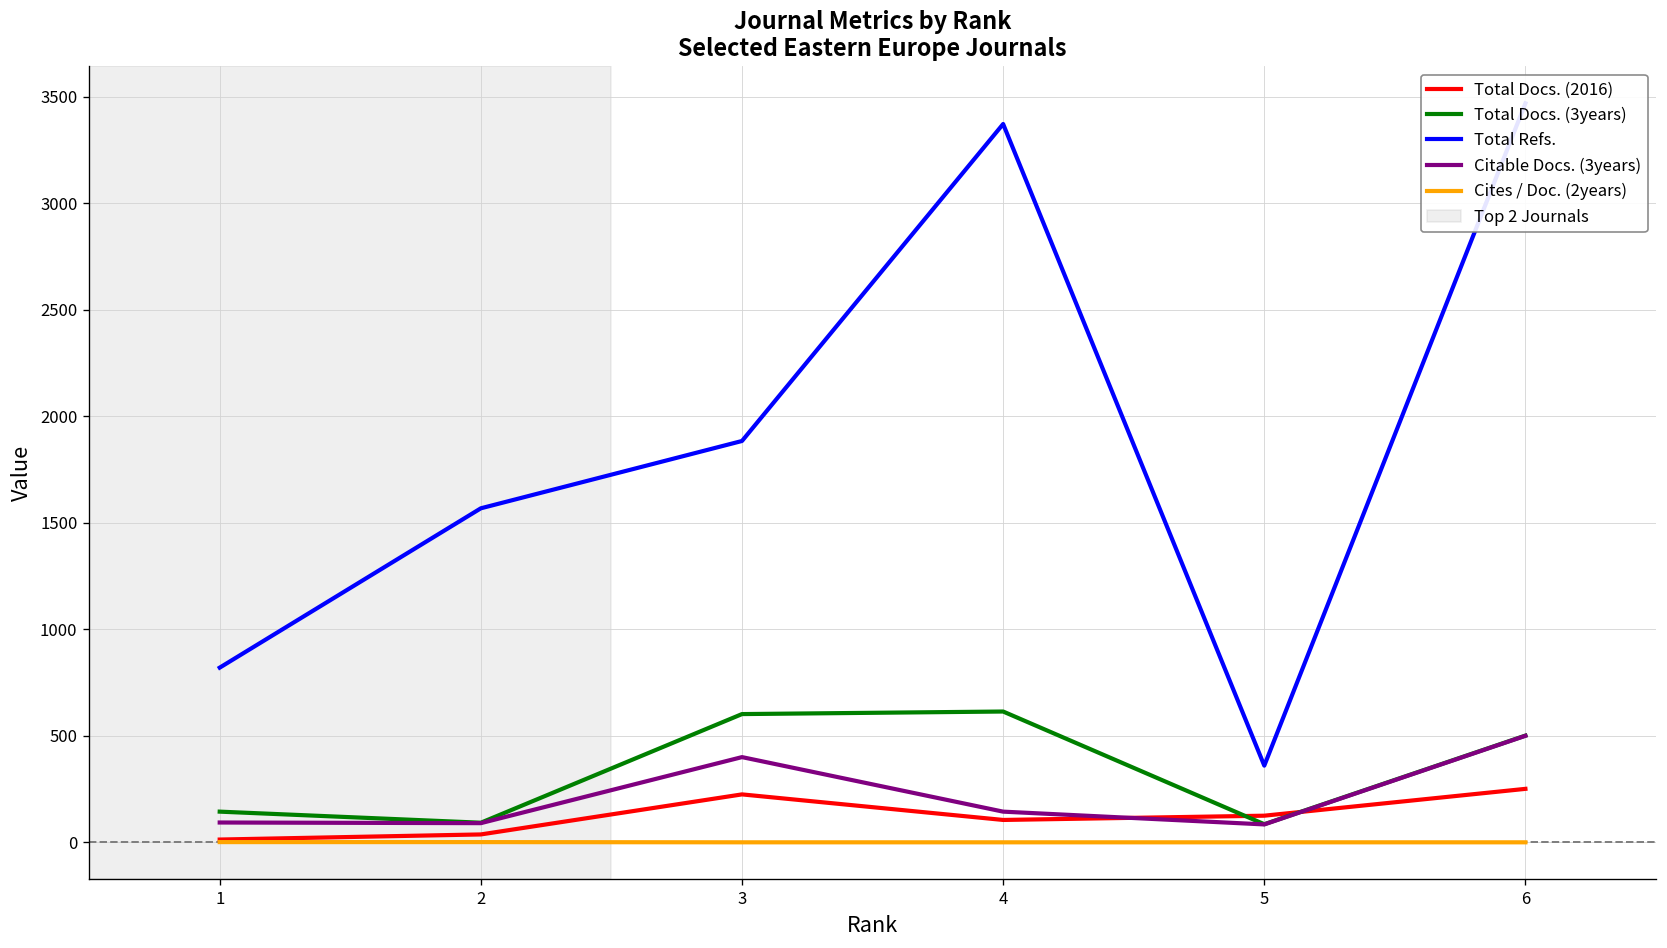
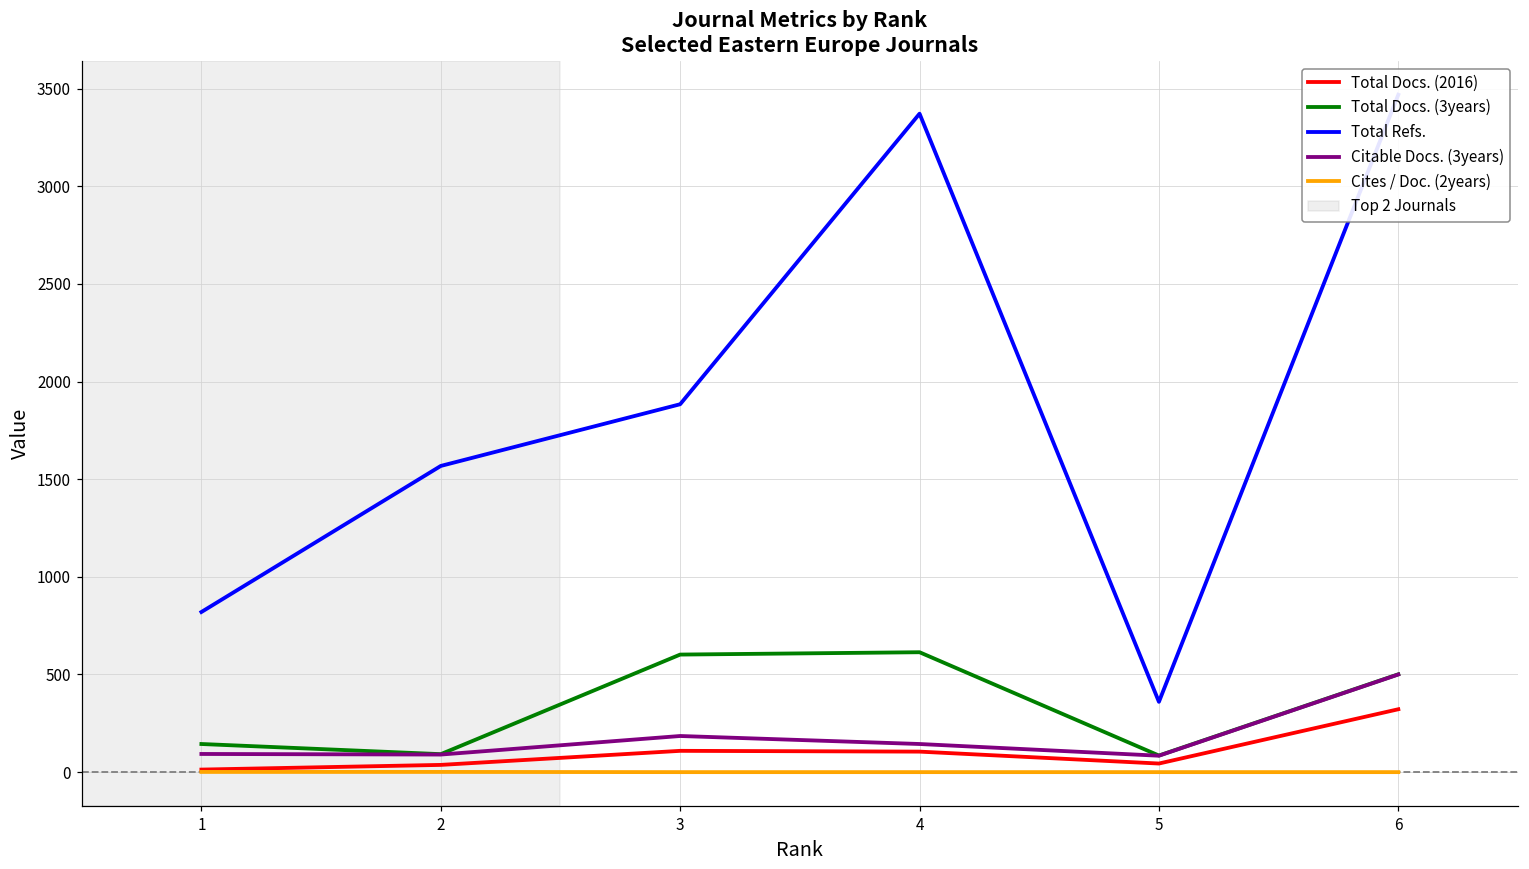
  {
    "Total Docs. (2016)": {
      "2": 40,
-     "3": 230,
+     "3": 110,
      "4": 110,
-     "5": 130,
-     "6": 250
+     "5": 40,
+     "6": 320
    },
    "Total Docs. (3years)": {
      "1": 140,
      "3": 600,
      "4": 610
    },
    "Total Refs.": {
      "1": 820,
      "2": 1570,
      "3": 1880,
      "4": 3370,
      "5": 360
    },
    "Citable Docs. (3years)": {
      "1": 90,
-     "3": 400,
+     "3": 190,
      "4": 140
    },
    "Cites / Doc. (2years)": {
      "2": 0,
      "3": 0,
      "4": 0,
      "5": 0,
      "6": 0
    }
  }
